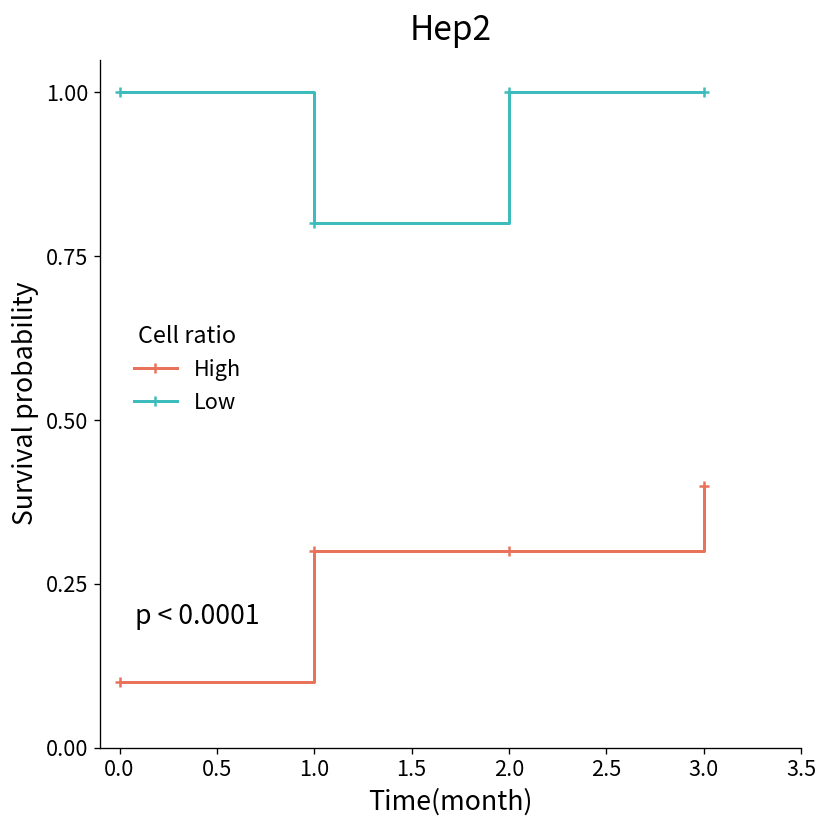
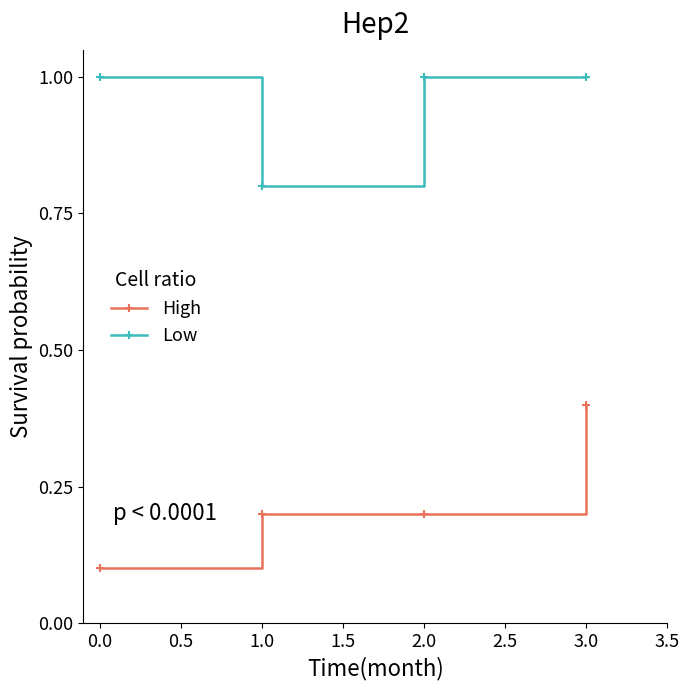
  {
    "High": {
      "0.0": 0.10,
-     "1.0": 0.30,
-     "2.0": 0.30,
+     "1.0": 0.20,
+     "2.0": 0.20,
      "3.0": 0.40
    },
    "Low": {
      "0.0": 1.00,
      "1.0": 0.80,
      "2.0": 1.00,
      "3.0": 1.00
    }
  }
